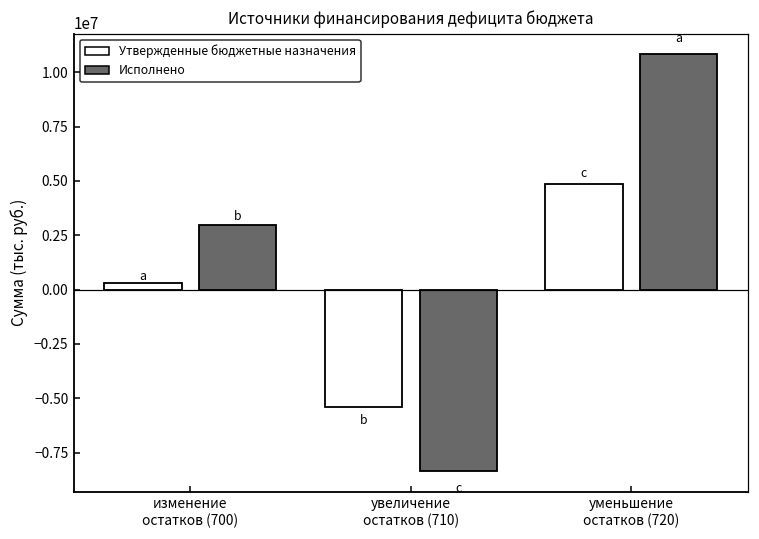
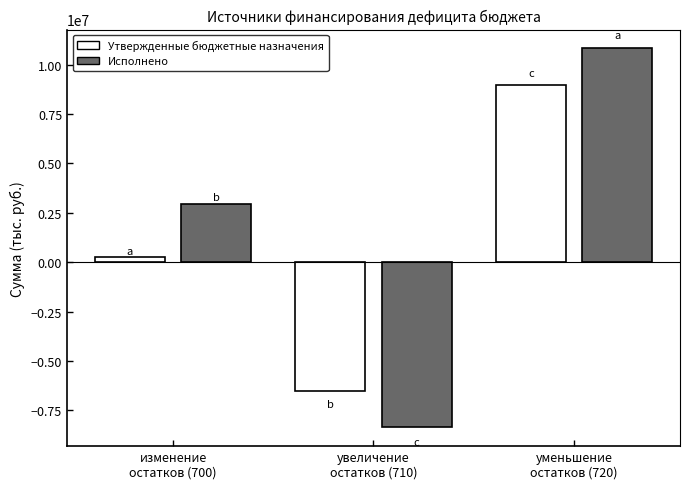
  {
    "Утвержденные бюджетные назначения": {
      "изменение остатков (700)": 300000,
-     "увеличение остатков (710)": -5400000,
-     "уменьшение остатков (720)": 4800000
+     "увеличение остатков (710)": -6500000,
+     "уменьшение остатков (720)": 9000000
    },
    "Исполнено": {
      "изменение остатков (700)": 3000000,
      "увеличение остатков (710)": -8300000,
      "уменьшение остатков (720)": 10800000
    }
  }
